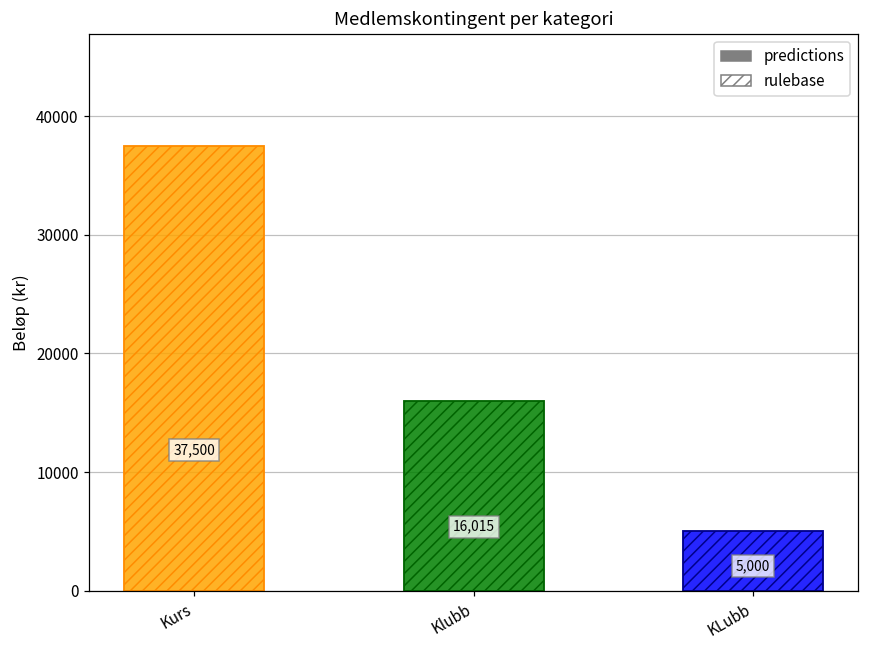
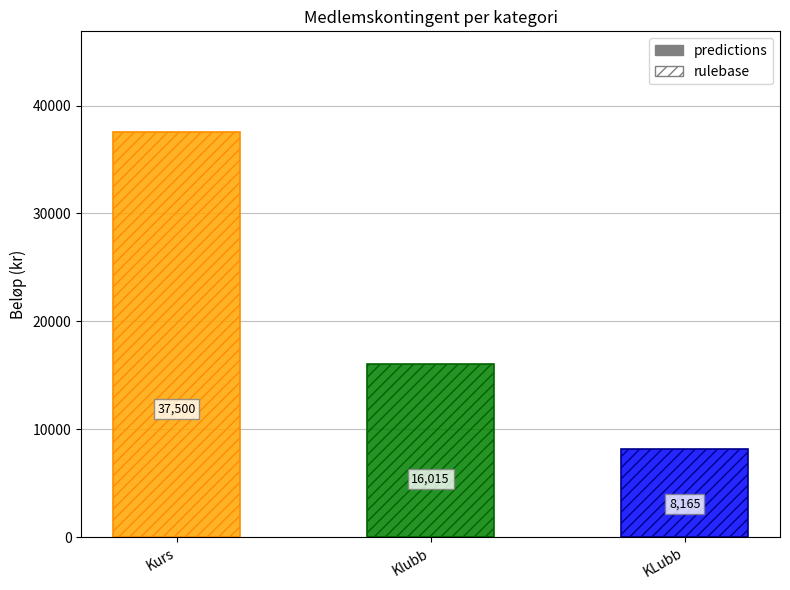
  {
-   "KLubb": "5,000"
+   "KLubb": "8,165"
  }
